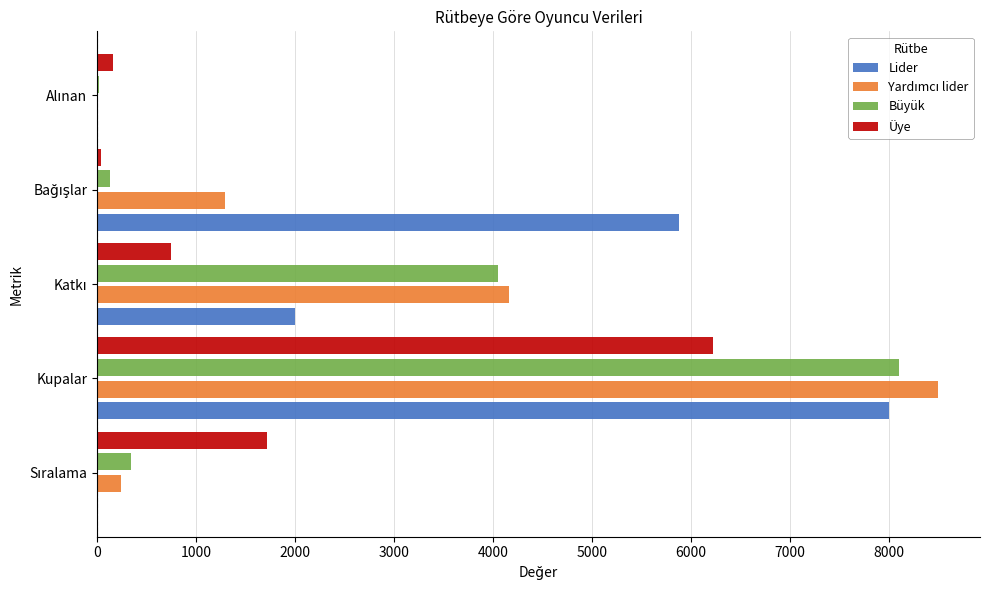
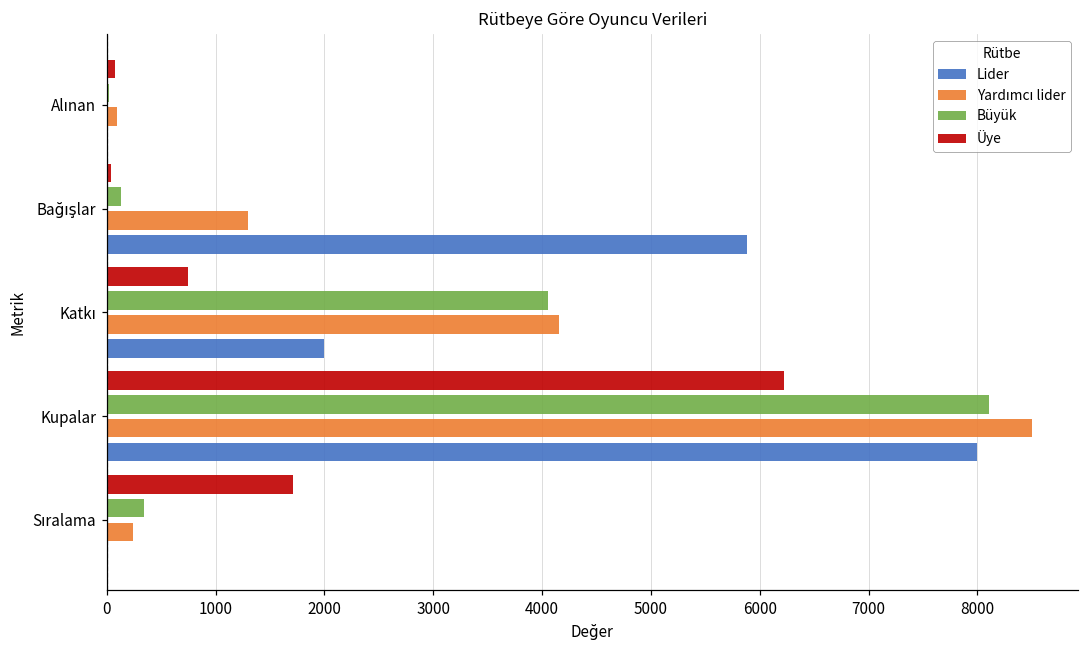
  {
    "Lider": {
      "Alınan": 0,
      "Bağışlar": 5900,
      "Katkı": 2000,
      "Kupalar": 8000
    },
    "Yardımcı lider": {
-     "Alınan": 0,
+     "Alınan": 100,
      "Bağışlar": 1300,
      "Katkı": 4200,
      "Kupalar": 8500,
      "Sıralama": 200
    },
    "Büyük": {
      "Bağışlar": 100,
      "Katkı": 4100,
      "Kupalar": 8100,
      "Sıralama": 300
    },
    "Üye": {
-     "Alınan": 200,
+     "Alınan": 100,
      "Bağışlar": 0,
      "Katkı": 700,
      "Kupalar": 6200,
      "Sıralama": 1700
    }
  }
